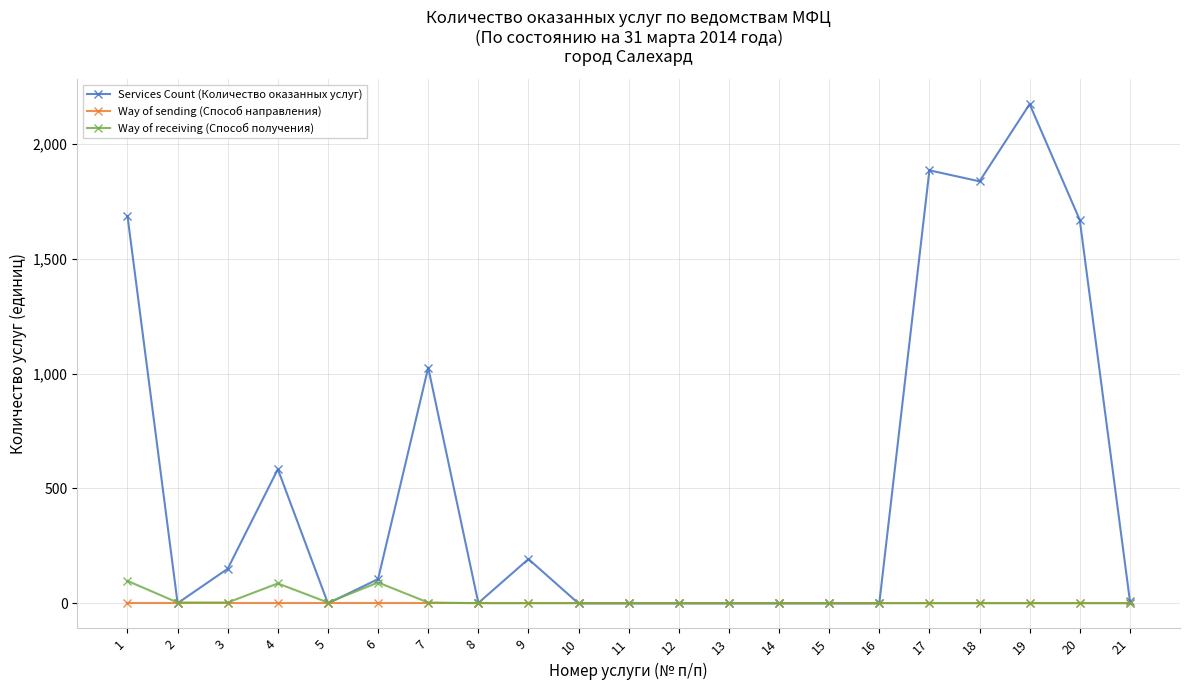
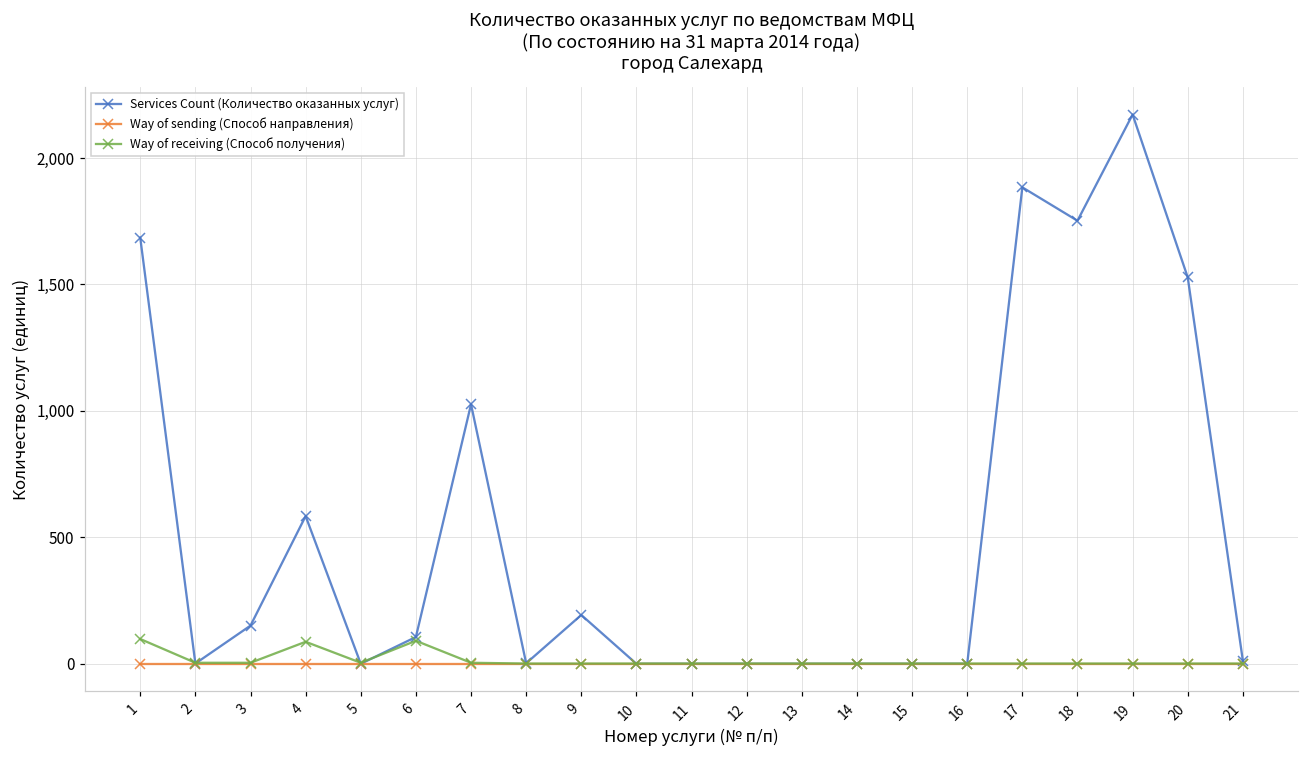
  {
    "Services Count (Количество оказанных услуг)": {
      "1": "1,690",
      "3": "150",
      "4": "580",
      "6": "110",
      "7": "1,030",
      "9": "190",
      "17": "1,880",
-     "18": "1,840",
+     "18": "1,750",
      "19": "2,170",
-     "20": "1,670"
+     "20": "1,530"
    },
    "Way of sending (Способ направления)": {
      "1": "0",
      "4": "0",
      "6": "0"
    },
    "Way of receiving (Способ получения)": {
      "1": "100",
      "4": "90",
      "6": "90"
    }
  }
